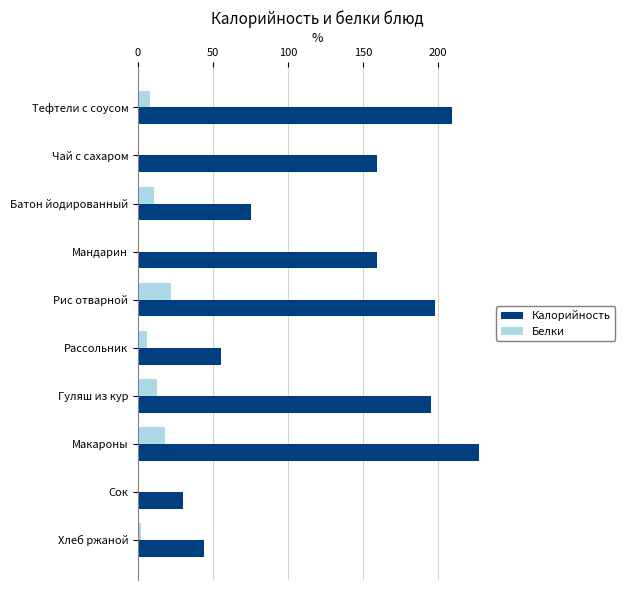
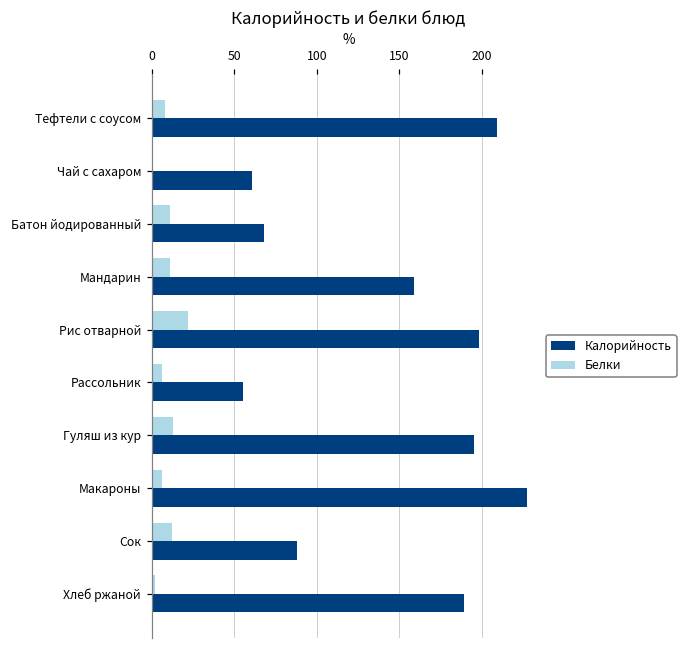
  {
    "Калорийность": {
      "Тефтели с соусом": 209,
-     "Чай с сахаром": 159,
-     "Батон йодированный": 75,
+     "Чай с сахаром": 61,
+     "Батон йодированный": 68,
      "Мандарин": 159,
      "Рис отварной": 198,
      "Рассольник": 55,
      "Гуляш из кур": 195,
      "Макароны": 227,
-     "Сок": 30,
-     "Хлеб ржаной": 44
+     "Сок": 88,
+     "Хлеб ржаной": 189
    },
    "Белки": {
      "Тефтели с соусом": 8,
      "Чай с сахаром": 0,
      "Батон йодированный": 11,
-     "Мандарин": 1,
+     "Мандарин": 11,
      "Рис отварной": 22,
      "Рассольник": 6,
      "Гуляш из кур": 13,
-     "Макароны": 18,
-     "Сок": 0,
+     "Макароны": 6,
+     "Сок": 12,
      "Хлеб ржаной": 2
    }
  }
